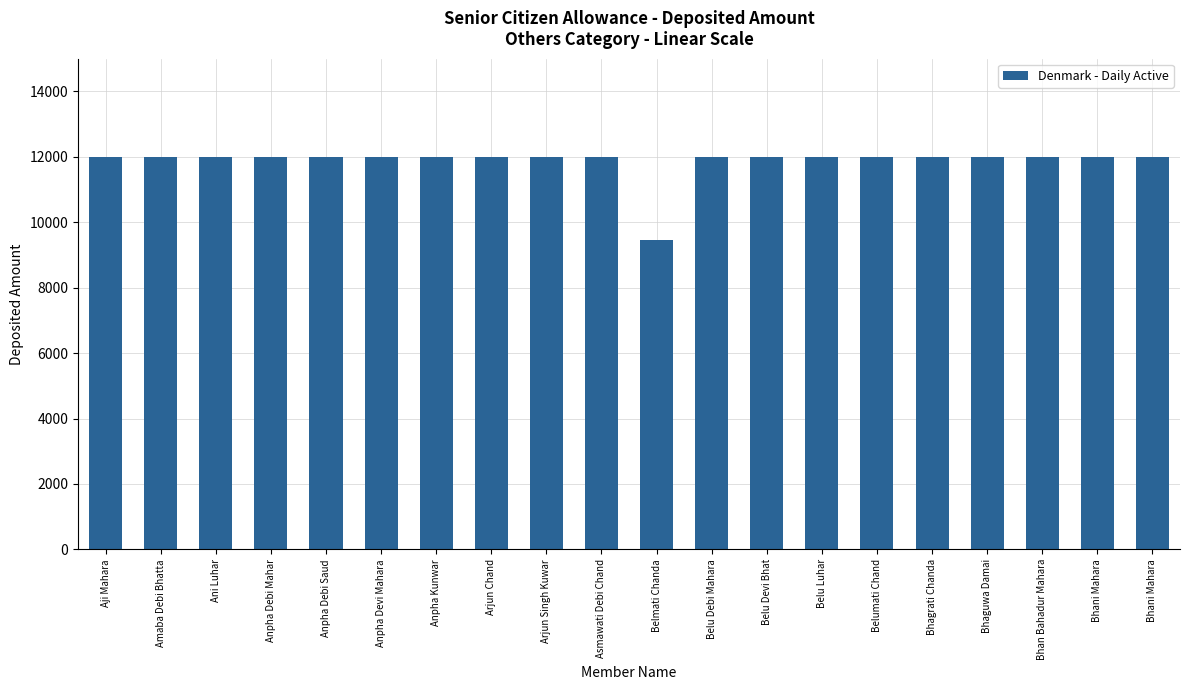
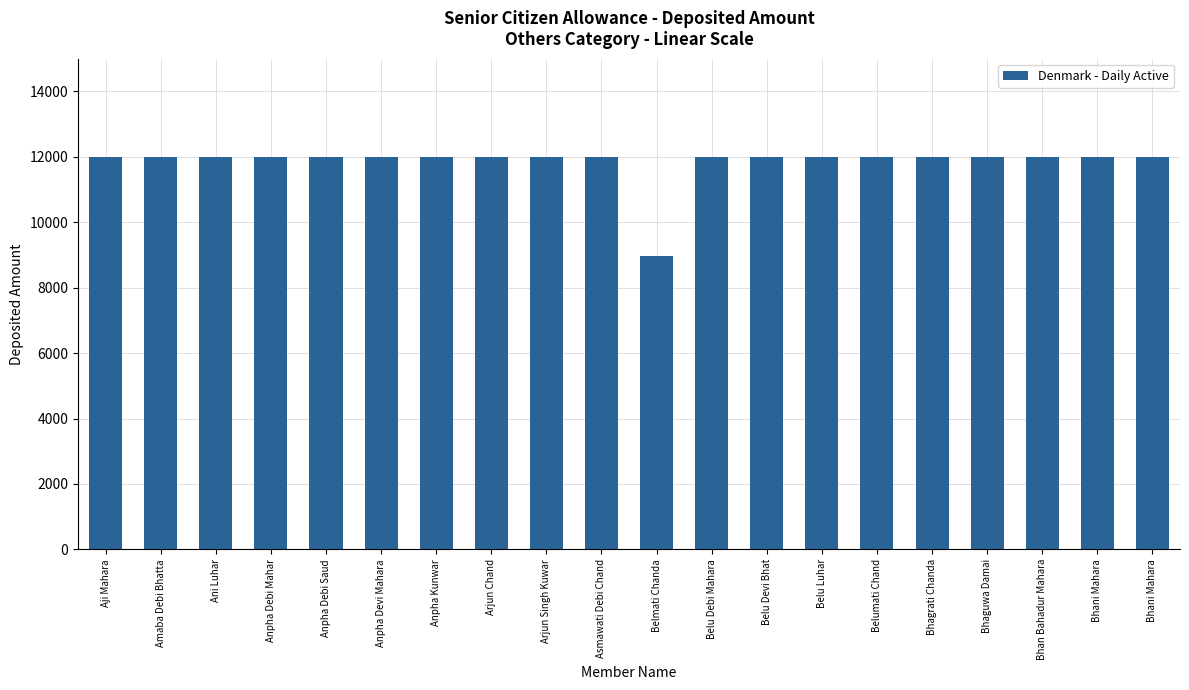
  {
    "Aji Mahara": 12000,
    "Amaba Debi Bhatta": 12000,
    "Ani Luhar": 12000,
    "Anpha Debi Mahar": 12000,
    "Anpha Debi Saud": 12000,
    "Anpha Devi Mahara": 12000,
    "Anpha Kunwar": 12000,
    "Arjun Chand": 12000,
    "Arjun Singh Kuwar": 12000,
    "Asmawati Debi Chand": 12000,
-   "Belmati Chanda": 9500,
+   "Belmati Chanda": 9000,
    "Belu Debi Mahara": 12000,
    "Belu Devi Bhat": 12000,
    "Belu Luhar": 12000,
    "Belumati Chand": 12000,
    "Bhagrati Chanda": 12000,
    "Bhaguwa Damai": 12000,
    "Bhan Bahadur Mahara": 12000
  }
